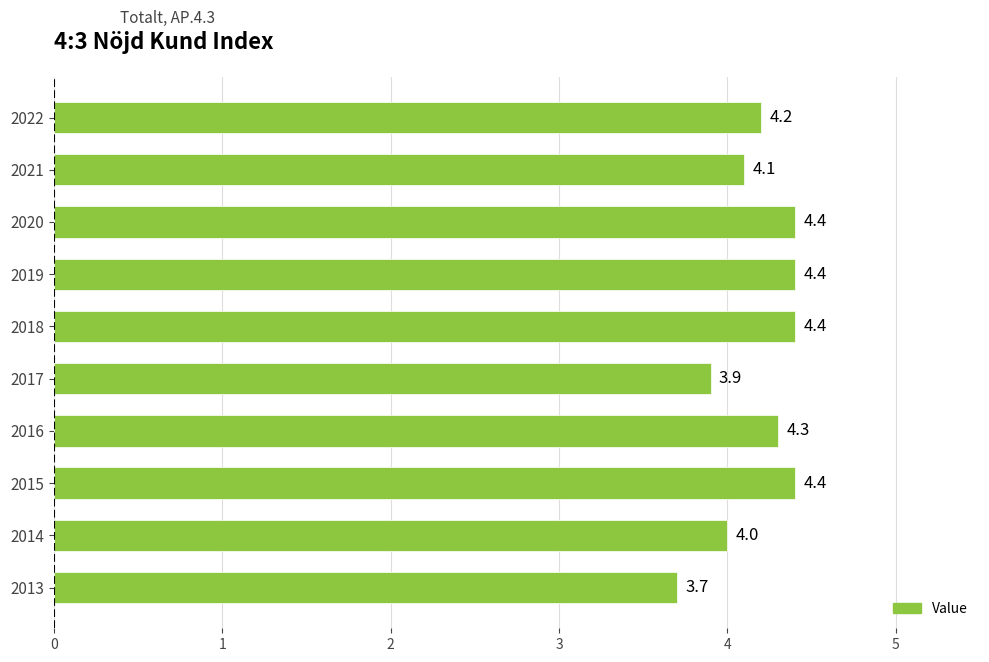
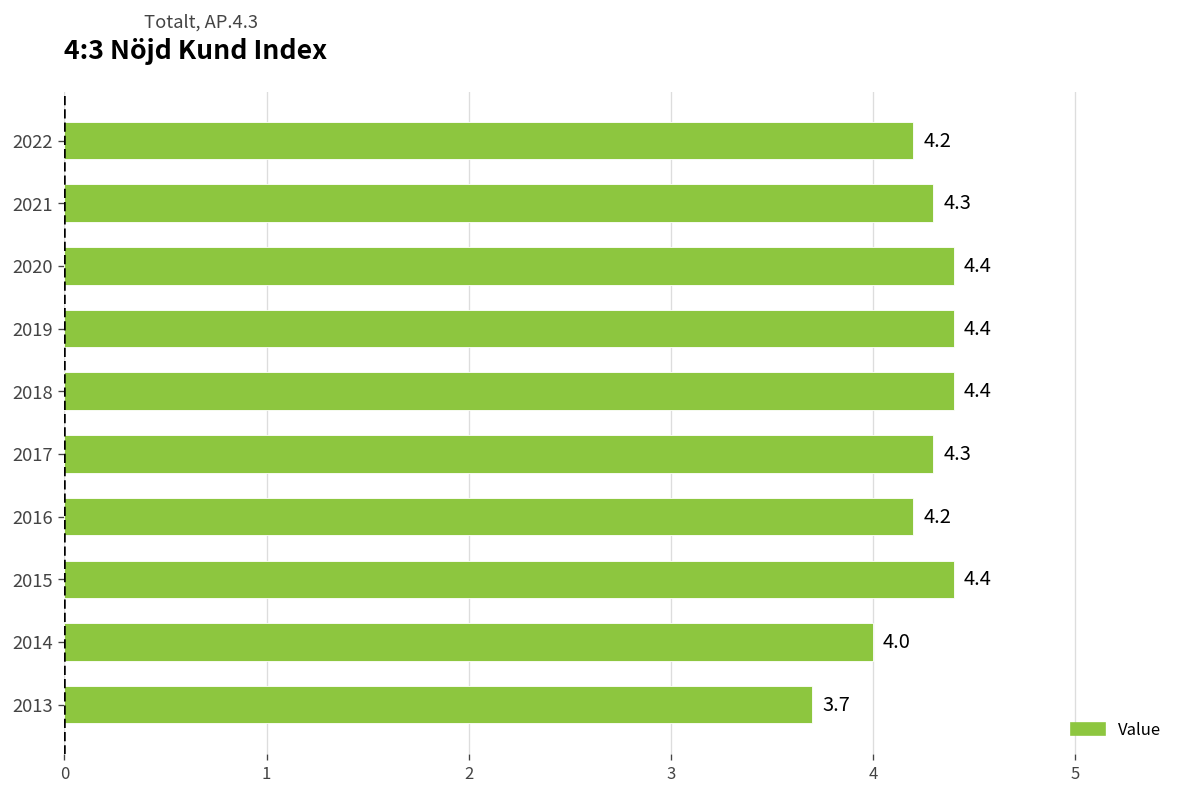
  {
    "2022": 4.2,
-   "2021": 4.1,
+   "2021": 4.3,
    "2020": 4.4,
    "2019": 4.4,
    "2018": 4.4,
-   "2017": 3.9,
-   "2016": 4.3,
+   "2017": 4.3,
+   "2016": 4.2,
    "2015": 4.4,
    "2014": 4.0,
    "2013": 3.7
  }
